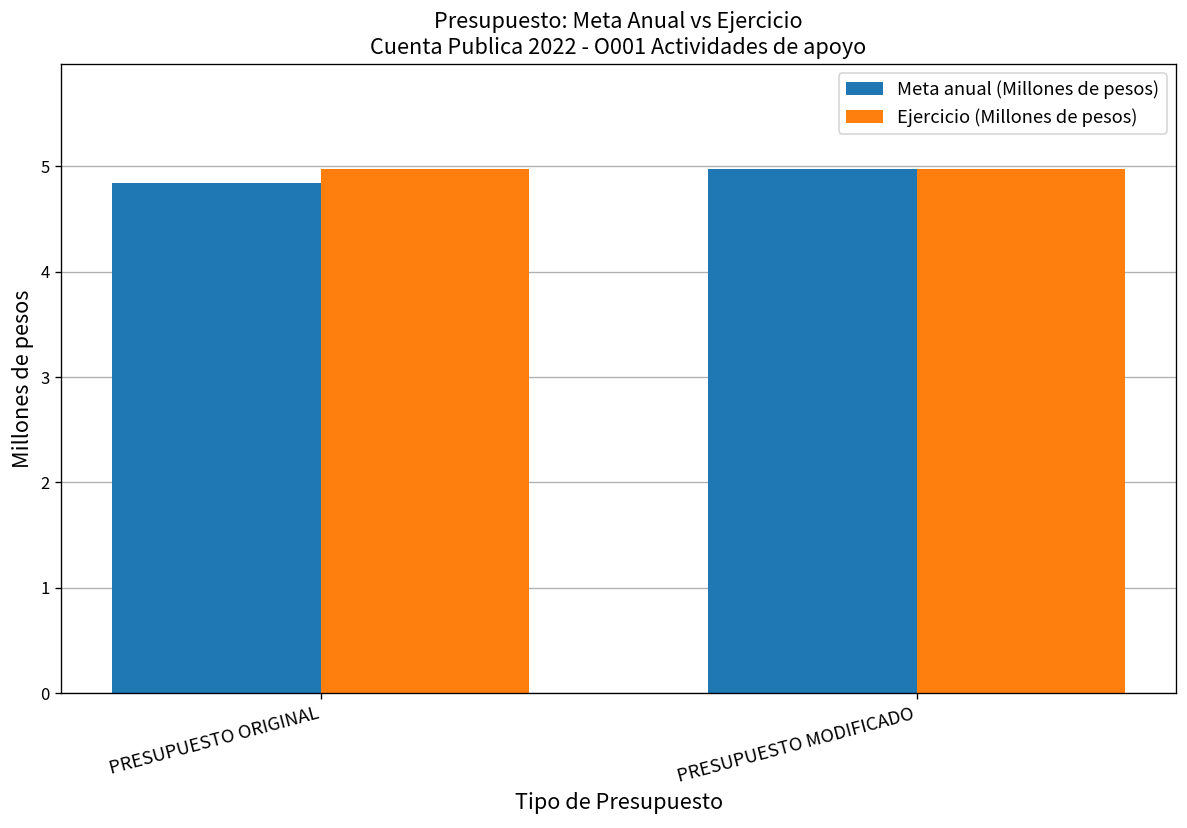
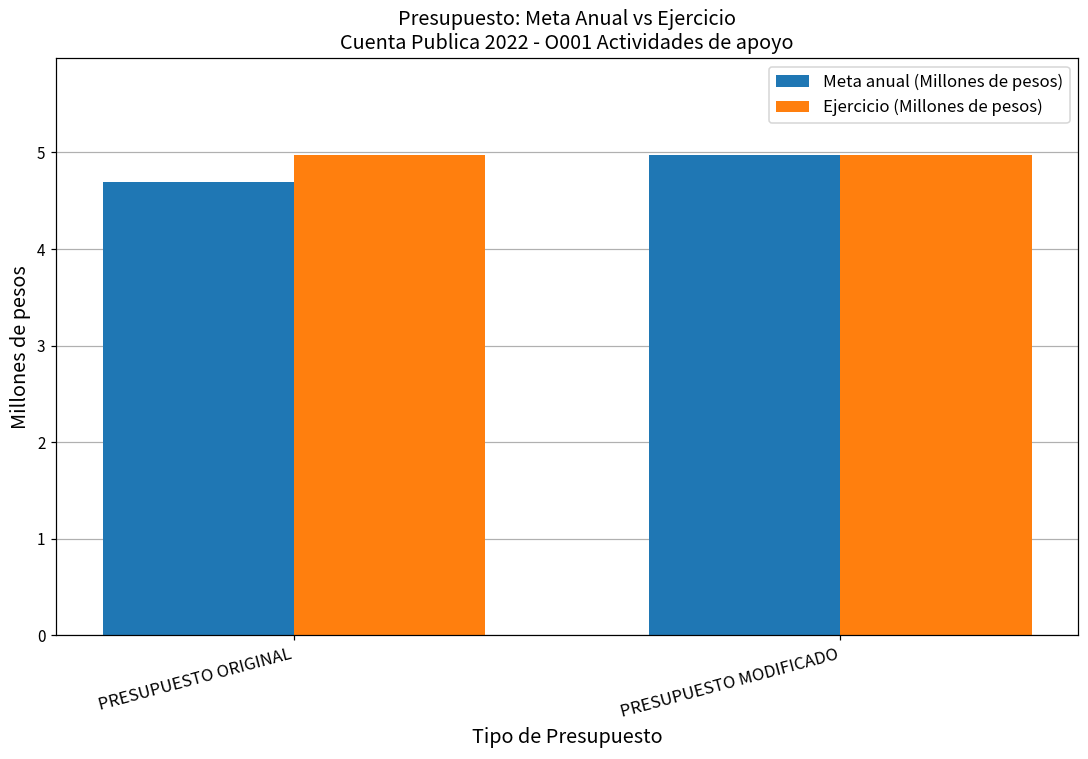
  {
    "Meta anual (Millones de pesos)": {
-     "PRESUPUESTO ORIGINAL": 4.8,
+     "PRESUPUESTO ORIGINAL": 4.7,
      "PRESUPUESTO MODIFICADO": 5.0
    },
    "Ejercicio (Millones de pesos)": {
      "PRESUPUESTO ORIGINAL": 5.0,
      "PRESUPUESTO MODIFICADO": 5.0
    }
  }
